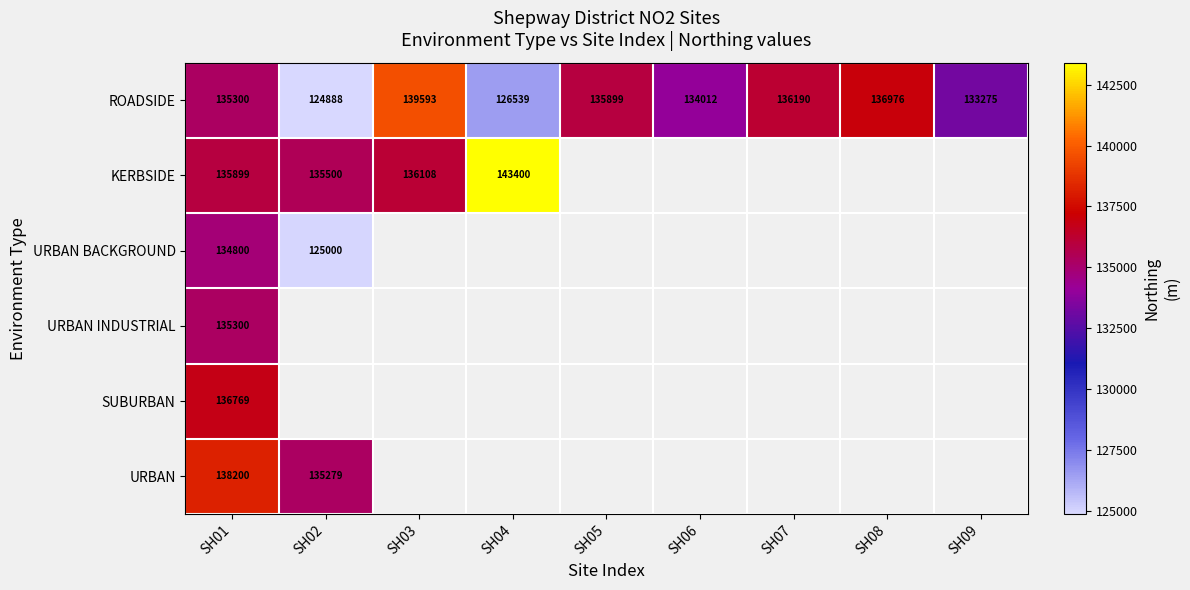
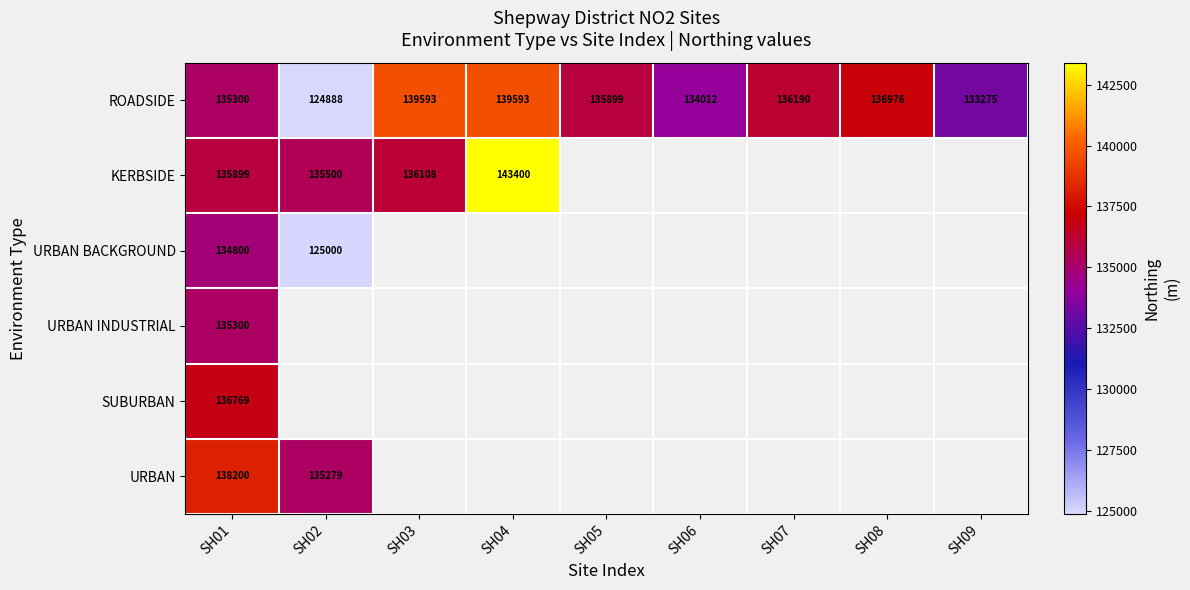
  {
    "ROADSIDE": {
      "SH01": 135300,
      "SH02": 124888,
      "SH03": 139593,
-     "SH04": 126539,
+     "SH04": 139593,
      "SH05": 135899,
      "SH06": 134012,
      "SH07": 136190,
      "SH08": 136976,
      "SH09": 133275
    },
    "KERBSIDE": {
      "SH01": 135899,
      "SH02": 135500,
      "SH03": 136108,
      "SH04": 143400
    },
    "URBAN BACKGROUND": {
      "SH01": 134800,
      "SH02": 125000
    },
    "URBAN INDUSTRIAL": {
      "SH01": 135300
    },
    "SUBURBAN": {
      "SH01": 136769
    },
    "URBAN": {
      "SH01": 138200,
      "SH02": 135279
    }
  }
